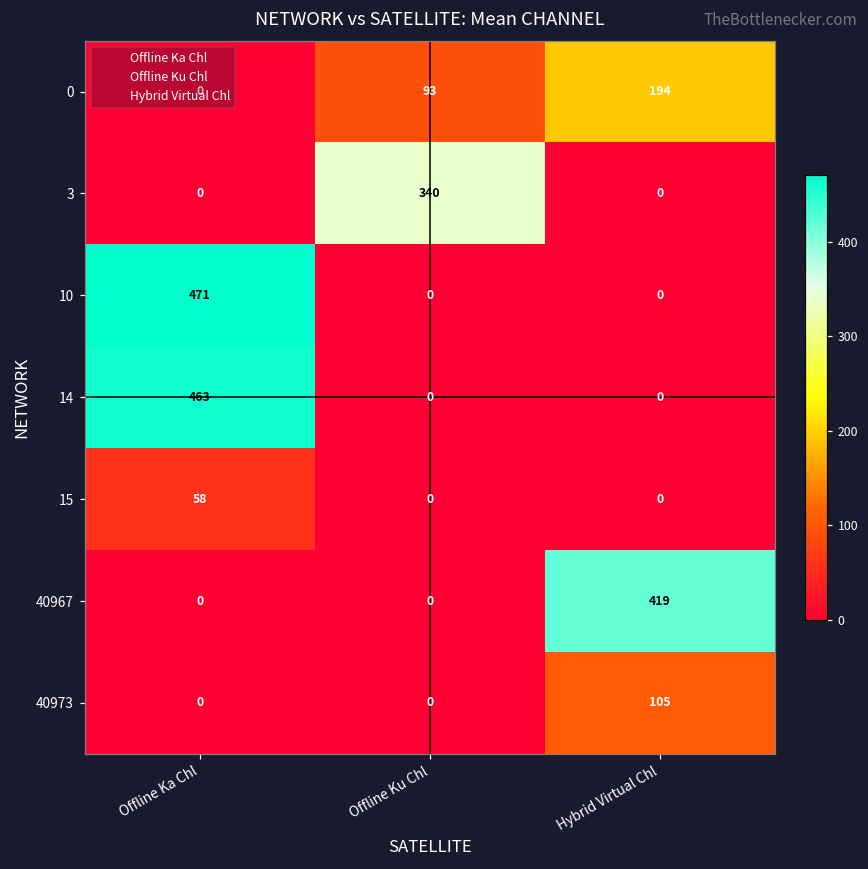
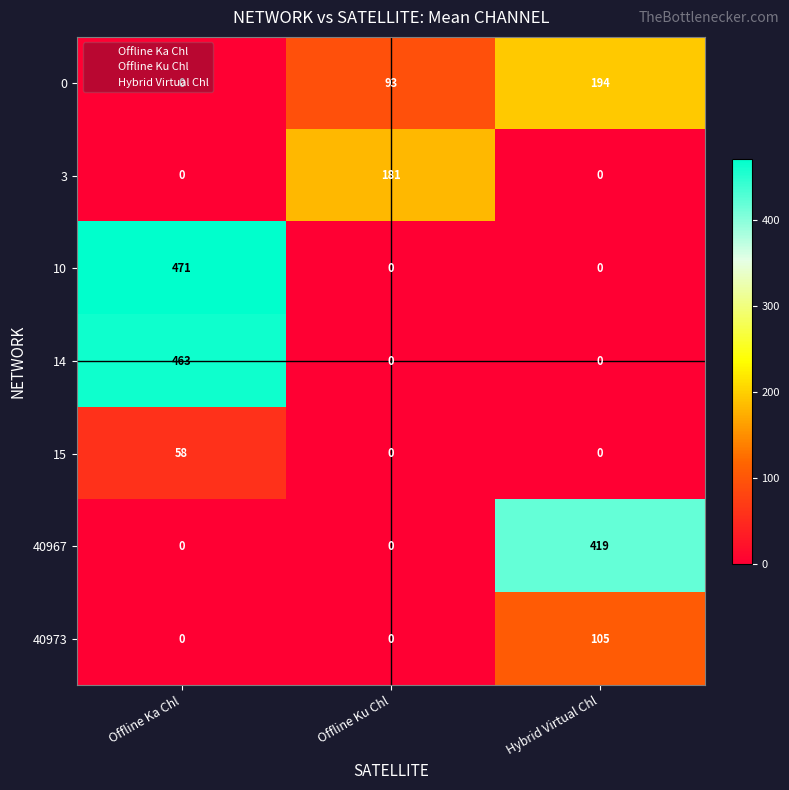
  {
    "0": {
      "Offline Ku Chl": 93,
      "Hybrid Virtual Chl": 194
    },
    "3": {
      "Offline Ka Chl": 0,
-     "Offline Ku Chl": 340,
+     "Offline Ku Chl": 181,
      "Hybrid Virtual Chl": 0
    },
    "10": {
      "Offline Ka Chl": 471,
      "Offline Ku Chl": 0,
      "Hybrid Virtual Chl": 0
    },
    "14": {
      "Offline Ka Chl": 463,
      "Offline Ku Chl": 0,
      "Hybrid Virtual Chl": 0
    },
    "15": {
      "Offline Ka Chl": 58,
      "Offline Ku Chl": 0,
      "Hybrid Virtual Chl": 0
    },
    "40967": {
      "Offline Ka Chl": 0,
      "Offline Ku Chl": 0,
      "Hybrid Virtual Chl": 419
    },
    "40973": {
      "Offline Ka Chl": 0,
      "Offline Ku Chl": 0,
      "Hybrid Virtual Chl": 105
    }
  }
